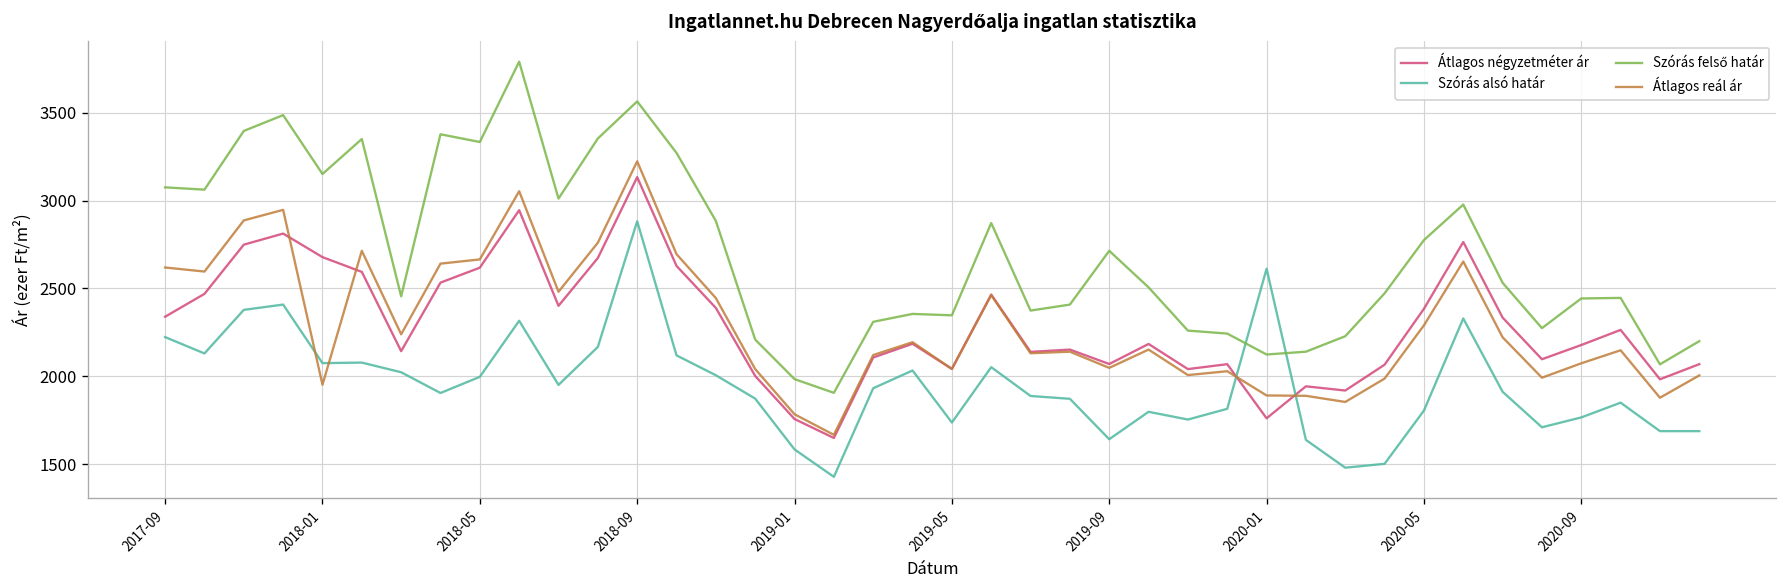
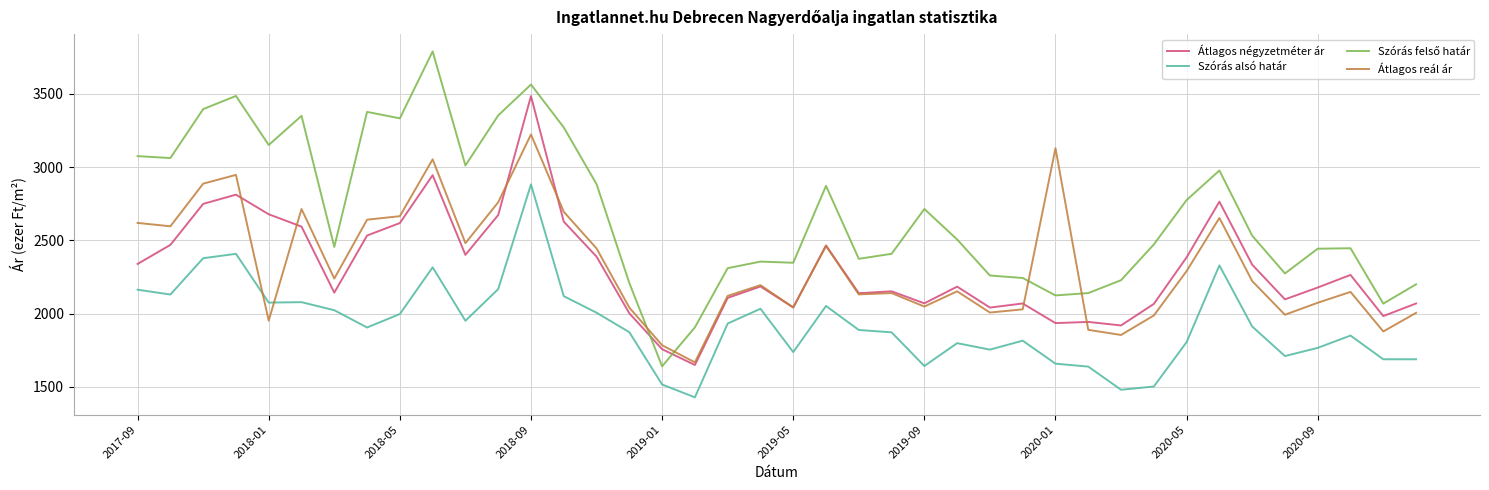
  {
    "Átlagos négyzetméter ár": {
      "2017-09": 2340,
      "2018-01": 2680,
      "2018-05": 2620,
-     "2018-09": 3130,
+     "2018-09": 3490,
      "2019-01": 1760,
      "2019-09": 2070,
-     "2020-01": 1760,
+     "2020-01": 1940,
      "2020-05": 2380,
      "2020-09": 2180
    },
    "Szórás alsó határ": {
-     "2017-09": 2220,
+     "2017-09": 2160,
      "2018-01": 2080,
      "2018-05": 2000,
      "2018-09": 2880,
-     "2019-01": 1580,
+     "2019-01": 1520,
      "2019-05": 1740,
      "2019-09": 1640,
-     "2020-01": 2610,
+     "2020-01": 1660,
      "2020-05": 1810,
      "2020-09": 1770
    },
    "Szórás felső határ": {
      "2017-09": 3080,
      "2018-01": 3150,
      "2018-05": 3330,
      "2018-09": 3560,
-     "2019-01": 1980,
+     "2019-01": 1640,
      "2019-05": 2350,
      "2019-09": 2710,
      "2020-01": 2120,
      "2020-05": 2780,
      "2020-09": 2440
    },
    "Átlagos reál ár": {
      "2017-09": 2620,
      "2018-01": 1950,
      "2018-05": 2670,
      "2018-09": 3220,
      "2019-01": 1780,
      "2019-09": 2050,
-     "2020-01": 1890,
+     "2020-01": 3130,
      "2020-05": 2290,
      "2020-09": 2070
    }
  }
